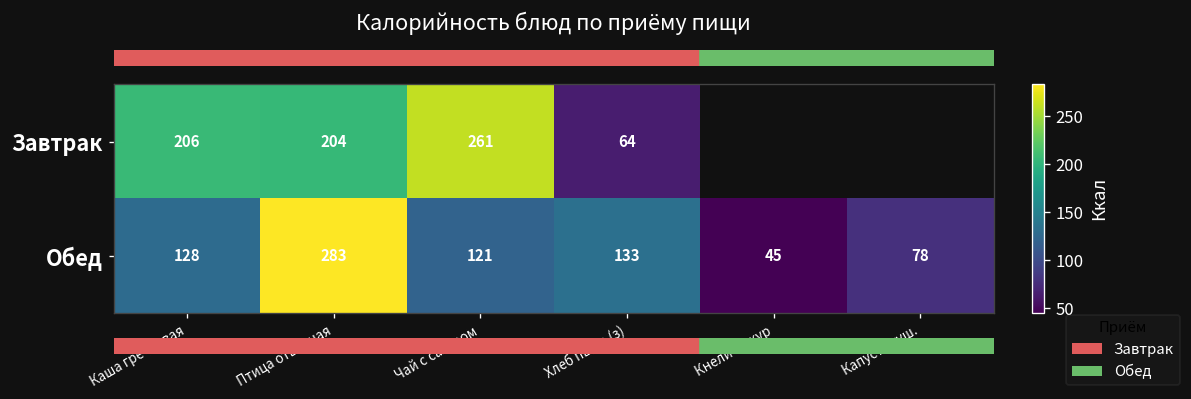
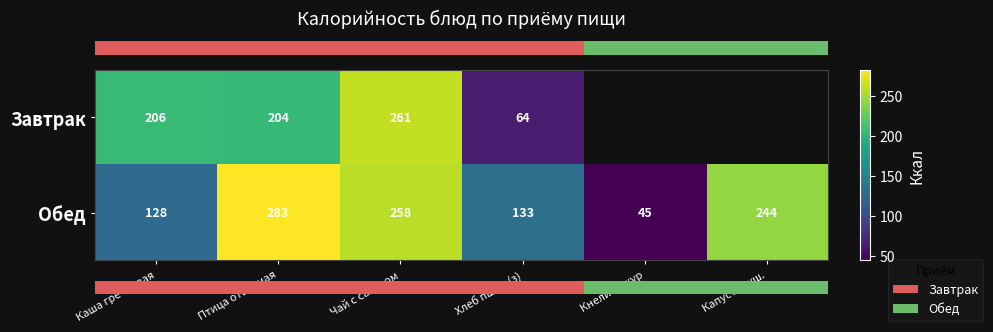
  {
    "Завтрак": {
      "Каша гречневая": 206,
      "Птица отварная": 204,
      "Чай с сахаром": 261,
      "Хлеб пшен.(з)": 64
    },
    "Обед": {
      "Каша гречневая": 128,
      "Птица отварная": 283,
-     "Чай с сахаром": 121,
+     "Чай с сахаром": 258,
      "Хлеб пшен.(з)": 133,
      "Кнели из кур": 45,
-     "Капуста туш.": 78
+     "Капуста туш.": 244
    }
  }
